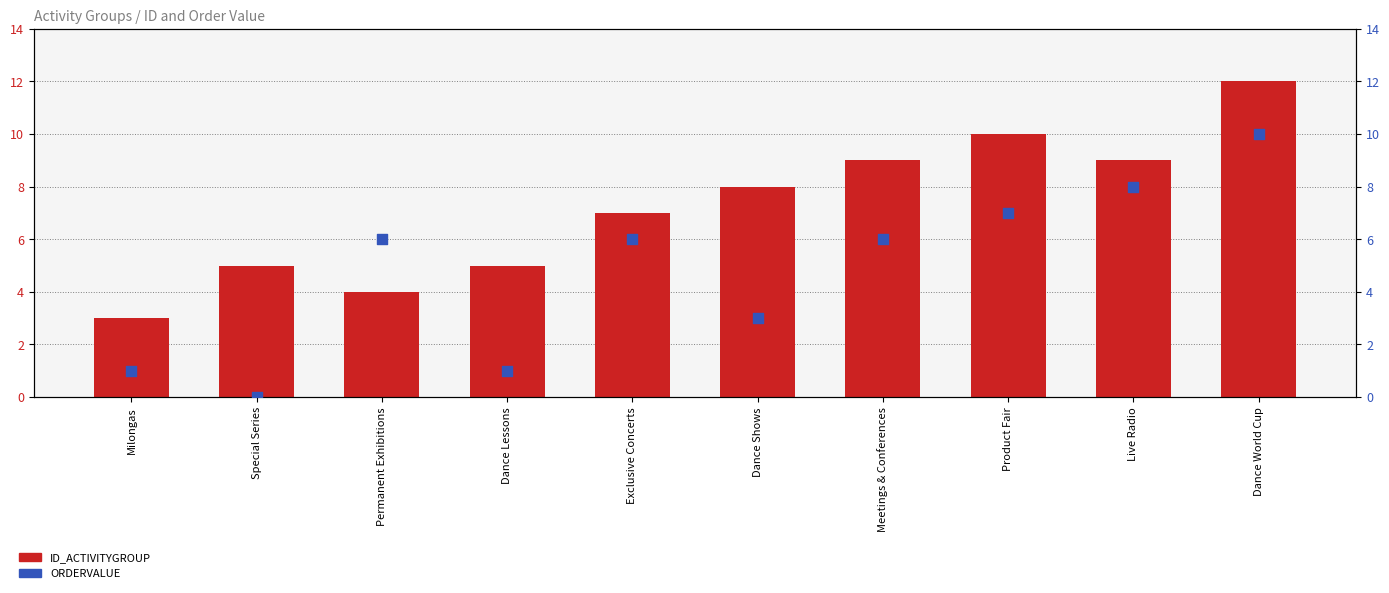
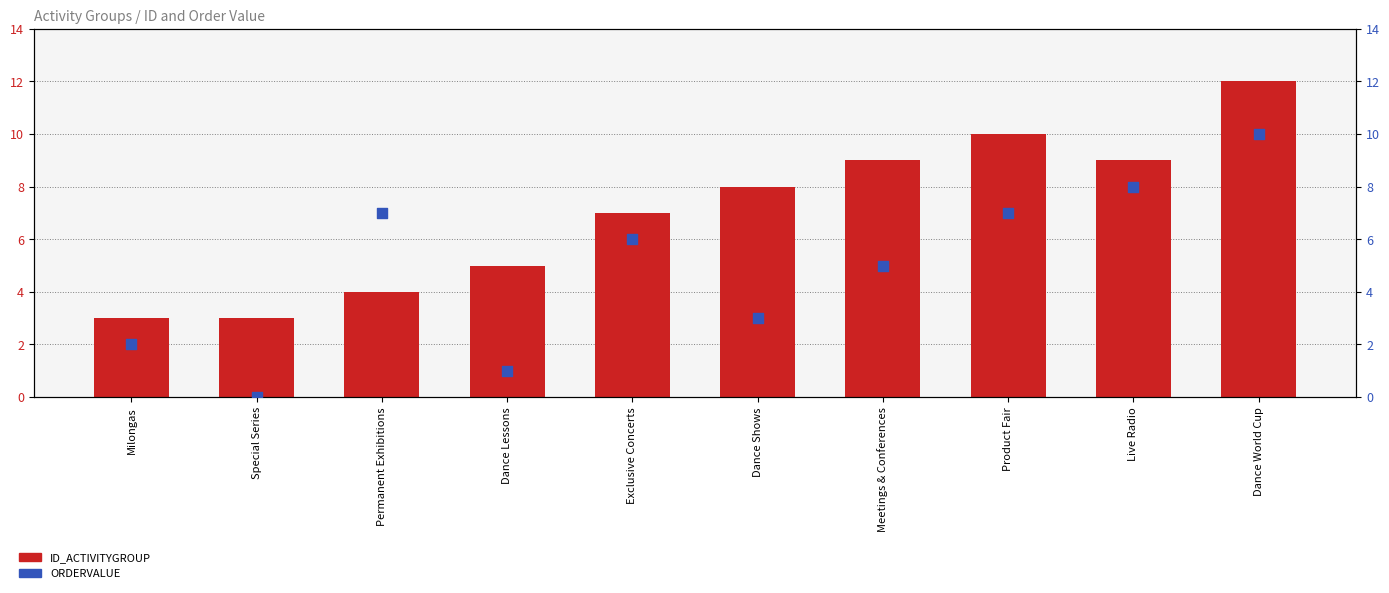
  {
    "ID_ACTIVITYGROUP": {
      "Milongas": 3,
-     "Special Series": 5,
+     "Special Series": 3,
      "Permanent Exhibitions": 4,
      "Dance Lessons": 5,
      "Exclusive Concerts": 7,
      "Dance Shows": 8,
      "Meetings & Conferences": 9,
      "Product Fair": 10,
      "Live Radio": 9,
      "Dance World Cup": 12
    },
    "ORDERVALUE": {
-     "Milongas": 1,
-     "Permanent Exhibitions": 6,
-     "Meetings & Conferences": 6
+     "Milongas": 2,
+     "Permanent Exhibitions": 7,
+     "Meetings & Conferences": 5
    }
  }
